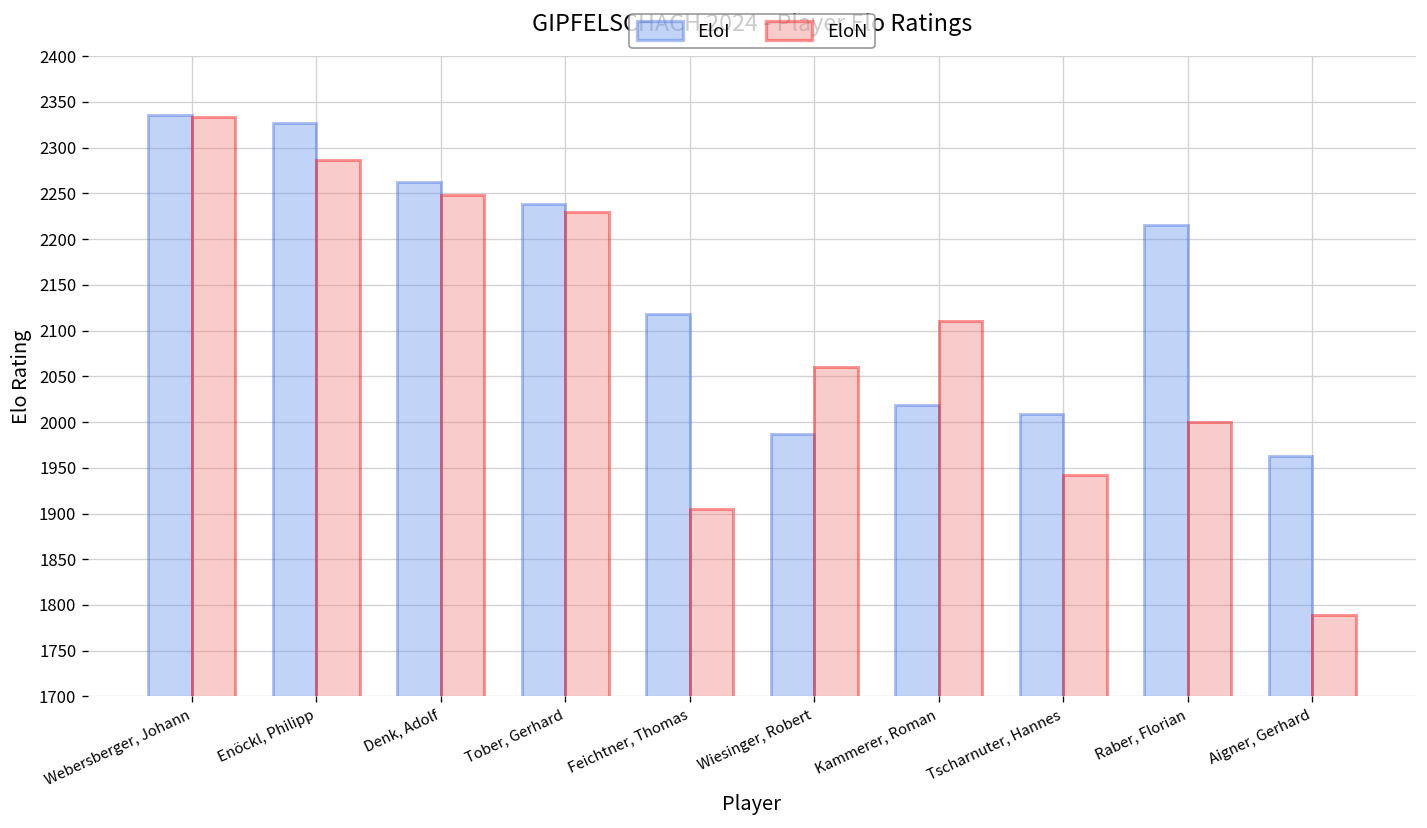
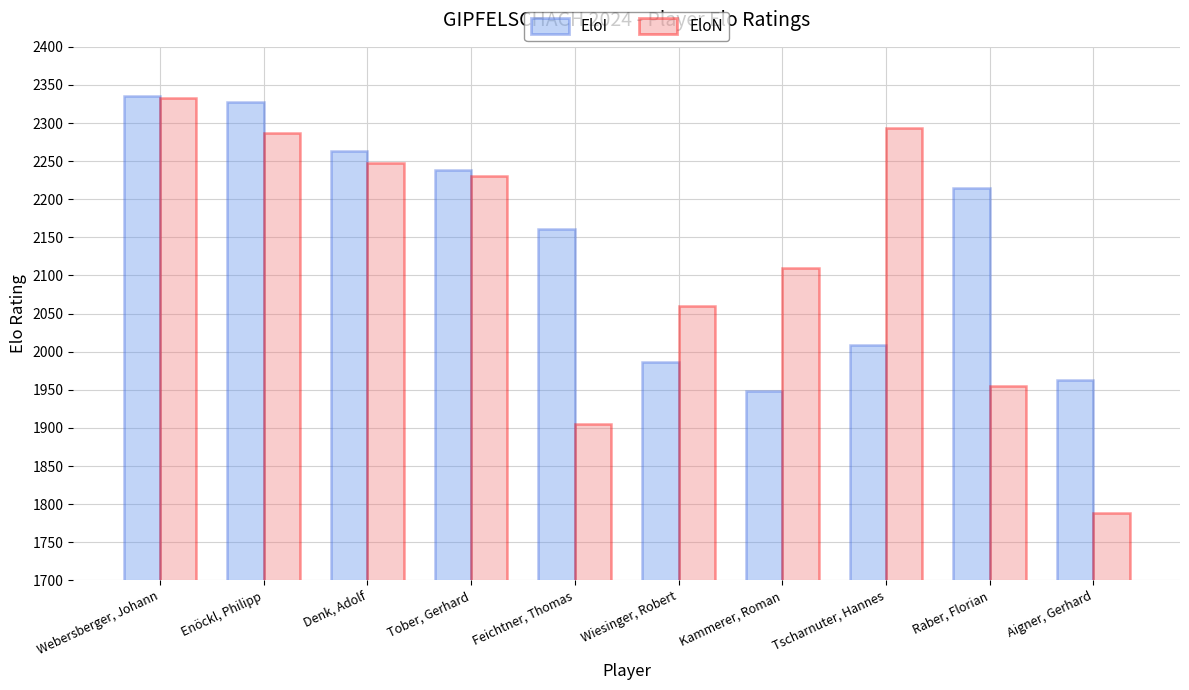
  {
    "EloI": {
      "Webersberger, Johann": 2340,
      "Enöckl, Philipp": 2330,
      "Denk, Adolf": 2260,
      "Tober, Gerhard": 2240,
-     "Feichtner, Thomas": 2120,
+     "Feichtner, Thomas": 2160,
      "Wiesinger, Robert": 1990,
-     "Kammerer, Roman": 2020,
+     "Kammerer, Roman": 1950,
      "Tscharnuter, Hannes": 2010,
      "Raber, Florian": 2220,
      "Aigner, Gerhard": 1960
    },
    "EloN": {
      "Webersberger, Johann": 2330,
      "Enöckl, Philipp": 2290,
      "Denk, Adolf": 2250,
      "Tober, Gerhard": 2230,
      "Feichtner, Thomas": 1910,
      "Wiesinger, Robert": 2060,
      "Kammerer, Roman": 2110,
-     "Tscharnuter, Hannes": 1940,
-     "Raber, Florian": 2000,
+     "Tscharnuter, Hannes": 2290,
+     "Raber, Florian": 1960,
      "Aigner, Gerhard": 1790
    }
  }
